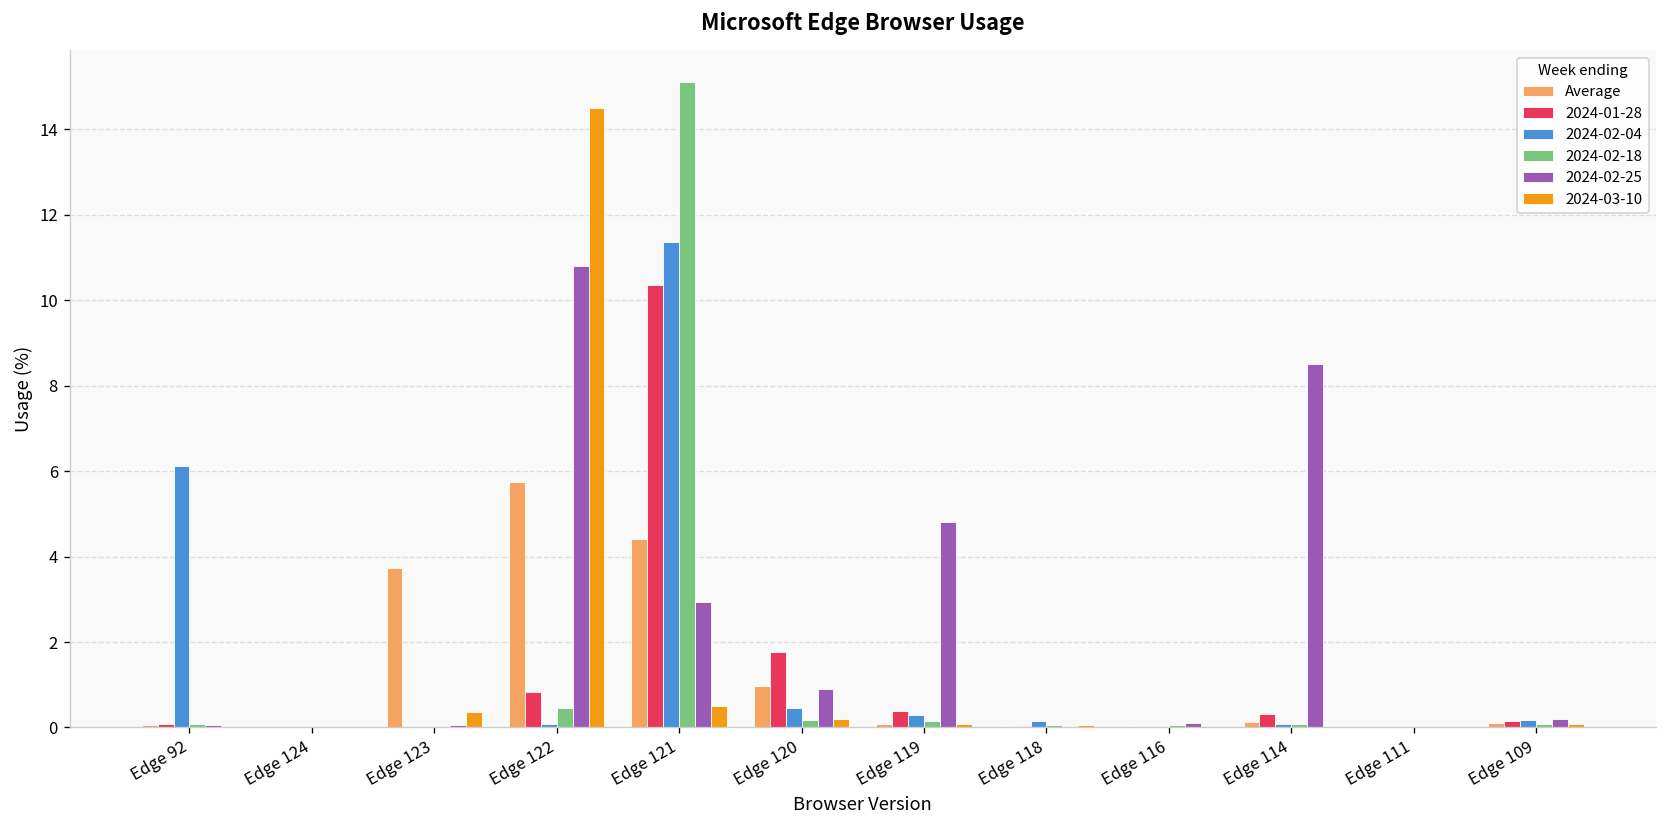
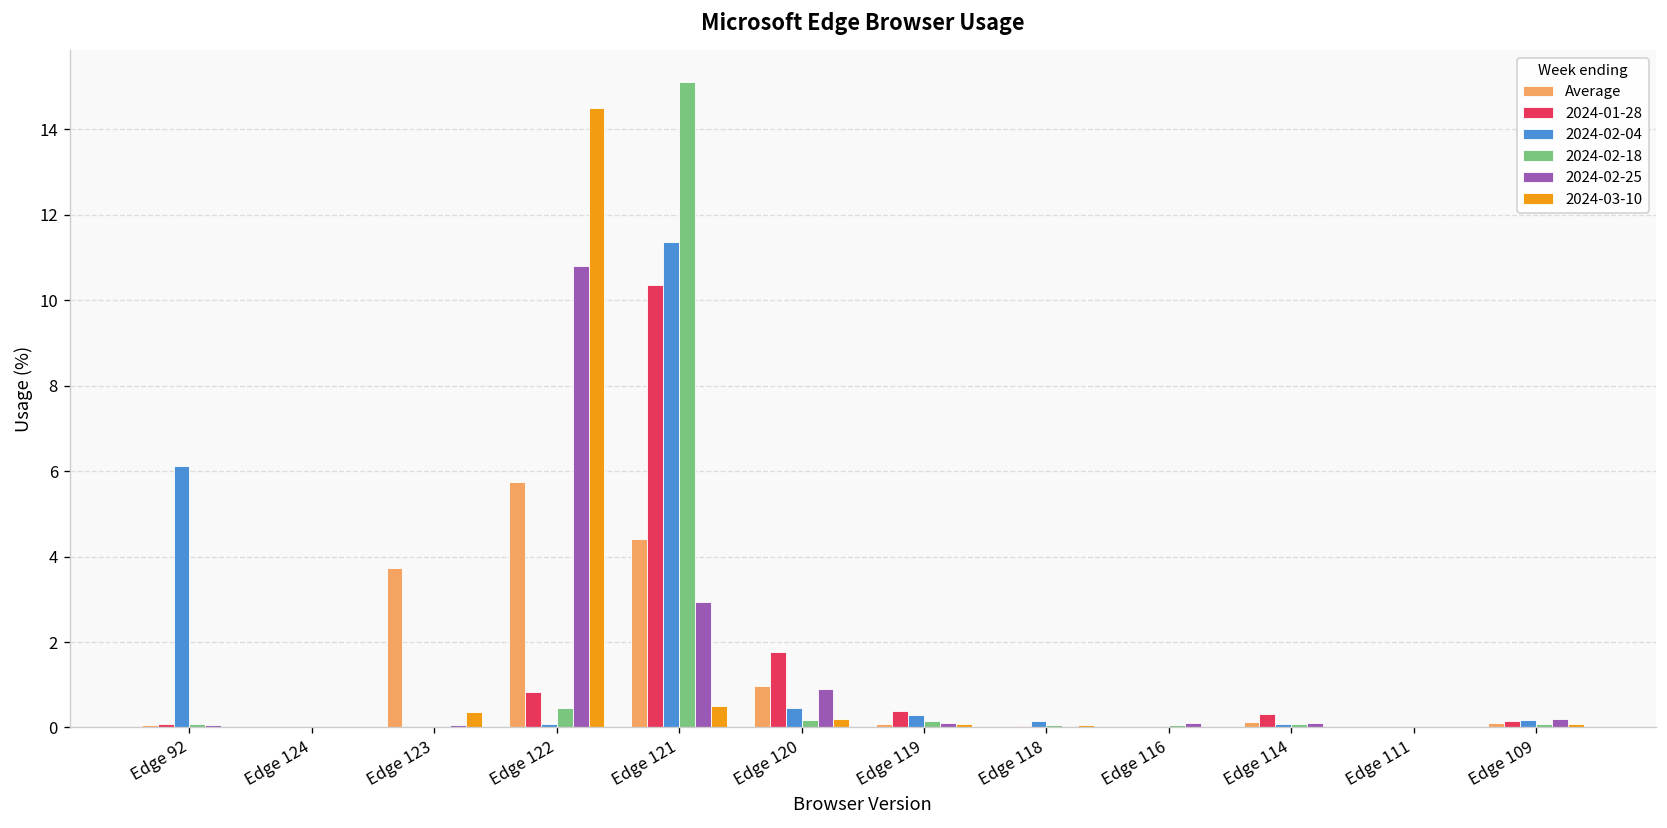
  {
    "Average": {
      "Edge 123": 3.7,
      "Edge 122": 5.7,
      "Edge 121": 4.4,
      "Edge 120": 1.0,
      "Edge 119": 0.1,
      "Edge 114": 0.1,
      "Edge 109": 0.1
    },
    "2024-01-28": {
      "Edge 92": 0.1,
      "Edge 124": 0.0,
      "Edge 123": 0.0,
      "Edge 122": 0.8,
      "Edge 121": 10.4,
      "Edge 120": 1.8,
      "Edge 119": 0.4,
      "Edge 116": 0.0,
      "Edge 114": 0.3,
      "Edge 111": 0.0,
      "Edge 109": 0.2
    },
    "2024-02-04": {
      "Edge 92": 6.1,
      "Edge 124": 0.0,
      "Edge 123": 0.0,
      "Edge 122": 0.1,
      "Edge 121": 11.4,
      "Edge 120": 0.5,
      "Edge 119": 0.3,
      "Edge 118": 0.1,
      "Edge 116": 0.0,
      "Edge 114": 0.1,
      "Edge 111": 0.0,
      "Edge 109": 0.2
    },
    "2024-02-18": {
      "Edge 92": 0.1,
      "Edge 124": 0.0,
      "Edge 123": 0.0,
      "Edge 122": 0.5,
      "Edge 121": 15.1,
      "Edge 120": 0.2,
      "Edge 119": 0.1,
      "Edge 114": 0.1,
      "Edge 111": 0.0,
      "Edge 109": 0.1
    },
    "2024-02-25": {
      "Edge 124": 0.0,
      "Edge 122": 10.8,
      "Edge 121": 2.9,
      "Edge 120": 0.9,
-     "Edge 119": 4.8,
+     "Edge 119": 0.1,
      "Edge 118": 0.0,
      "Edge 116": 0.1,
-     "Edge 114": 8.5,
+     "Edge 114": 0.1,
      "Edge 111": 0.0,
      "Edge 109": 0.2
    },
    "2024-03-10": {
      "Edge 92": 0.0,
      "Edge 124": 0.0,
      "Edge 123": 0.4,
      "Edge 122": 14.5,
      "Edge 121": 0.5,
      "Edge 120": 0.2,
      "Edge 119": 0.1,
      "Edge 116": 0.0,
      "Edge 114": 0.0,
      "Edge 111": 0.0,
      "Edge 109": 0.1
    }
  }
